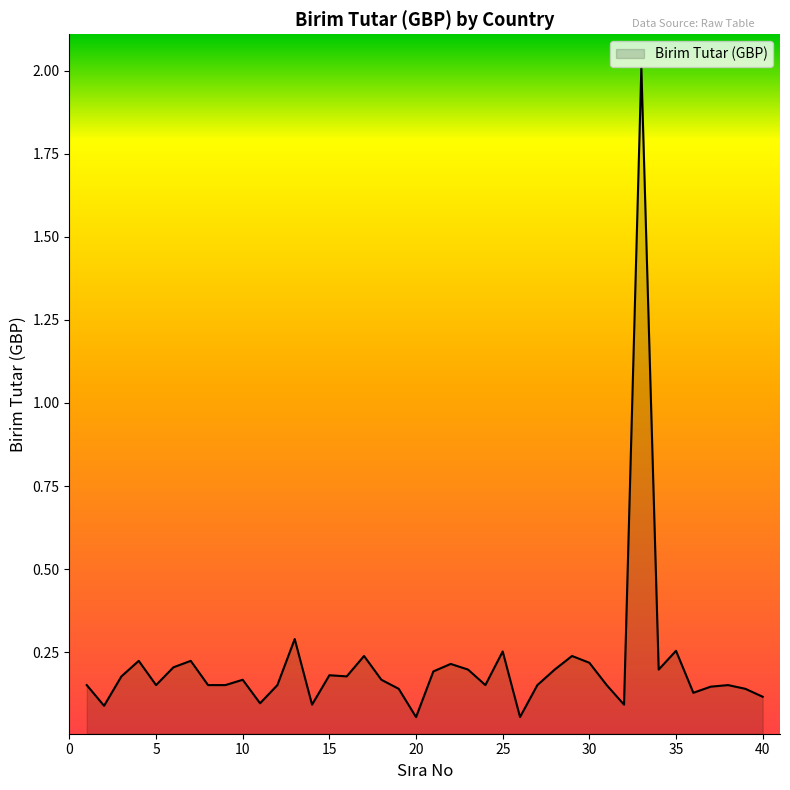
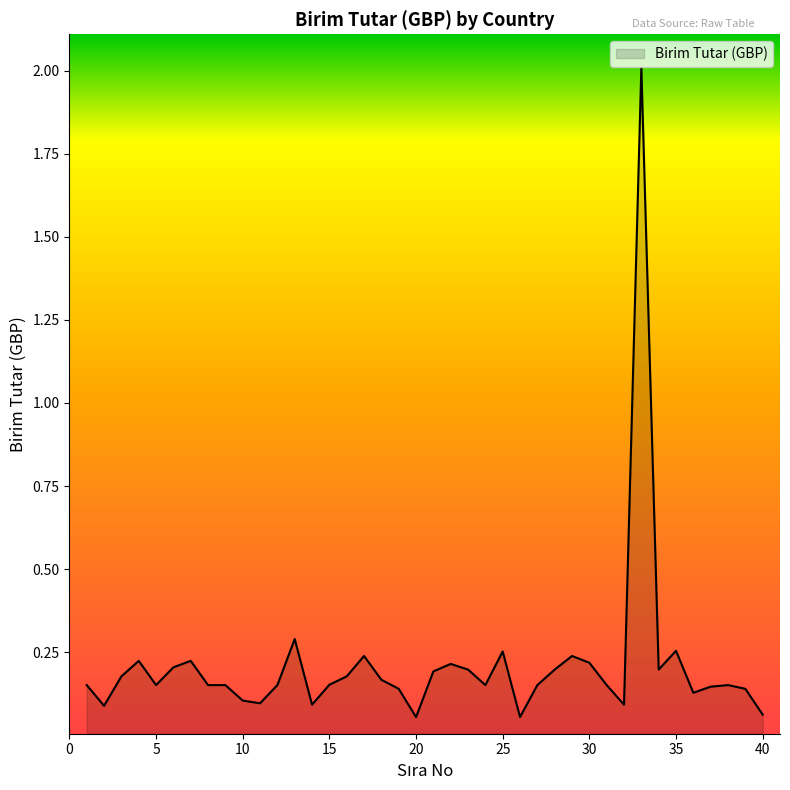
  {
    "5": 0.15,
-   "10": 0.17,
-   "15": 0.18,
+   "10": 0.10,
+   "15": 0.15,
    "20": 0.05,
    "25": 0.25,
    "30": 0.22,
    "35": 0.25,
-   "40": 0.12
+   "40": 0.06
  }
